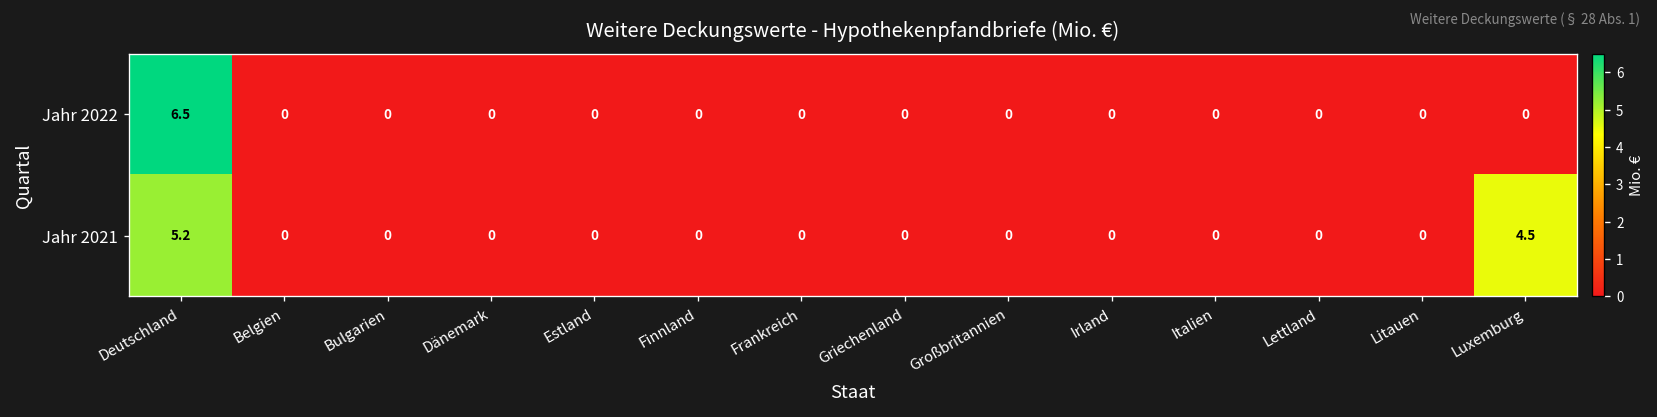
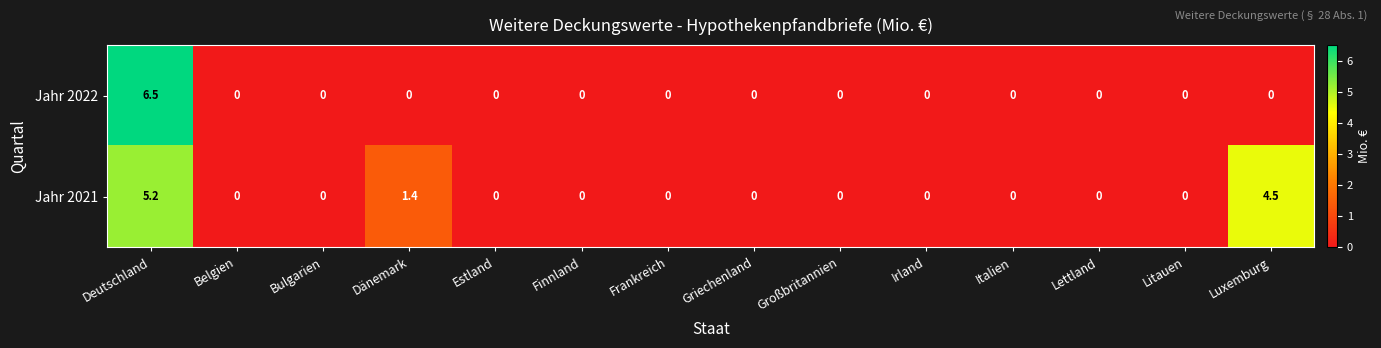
  {
    "Jahr 2022": {
      "Deutschland": 6.5,
      "Belgien": 0,
      "Bulgarien": 0,
      "Dänemark": 0,
      "Estland": 0,
      "Finnland": 0,
      "Frankreich": 0,
      "Griechenland": 0,
      "Großbritannien": 0,
      "Irland": 0,
      "Italien": 0,
      "Lettland": 0,
      "Litauen": 0,
      "Luxemburg": 0
    },
    "Jahr 2021": {
      "Deutschland": 5.2,
      "Belgien": 0,
      "Bulgarien": 0,
-     "Dänemark": 0,
+     "Dänemark": 1.4,
      "Estland": 0,
      "Finnland": 0,
      "Frankreich": 0,
      "Griechenland": 0,
      "Großbritannien": 0,
      "Irland": 0,
      "Italien": 0,
      "Lettland": 0,
      "Litauen": 0,
      "Luxemburg": 4.5
    }
  }
